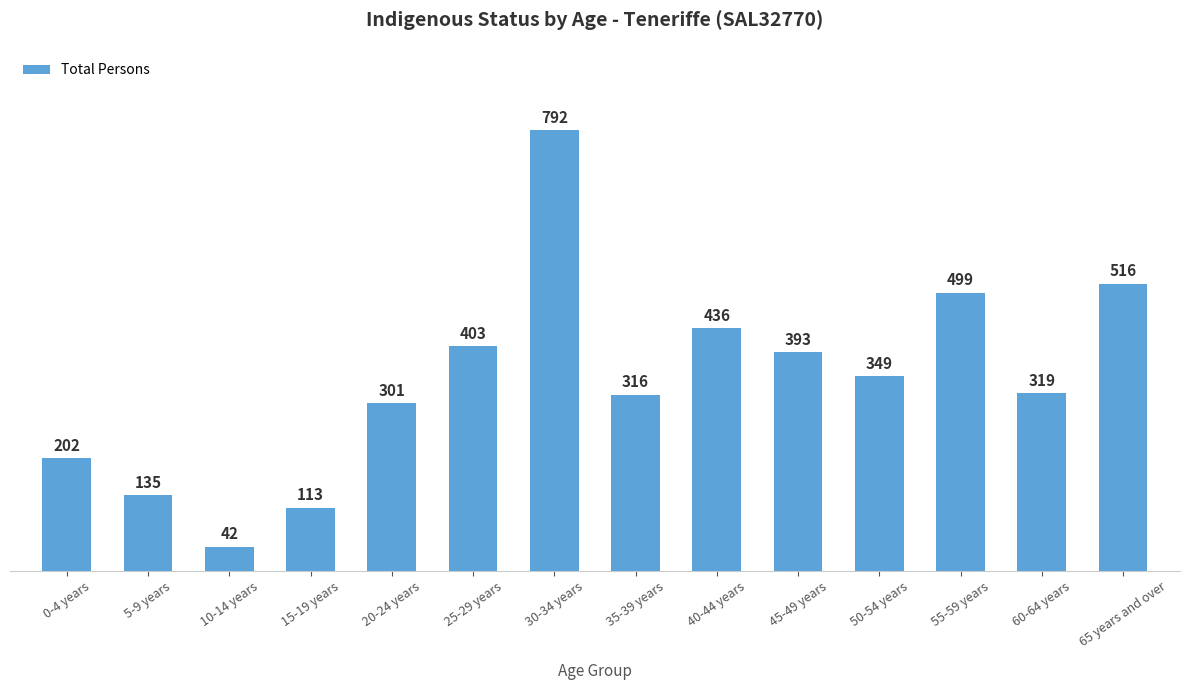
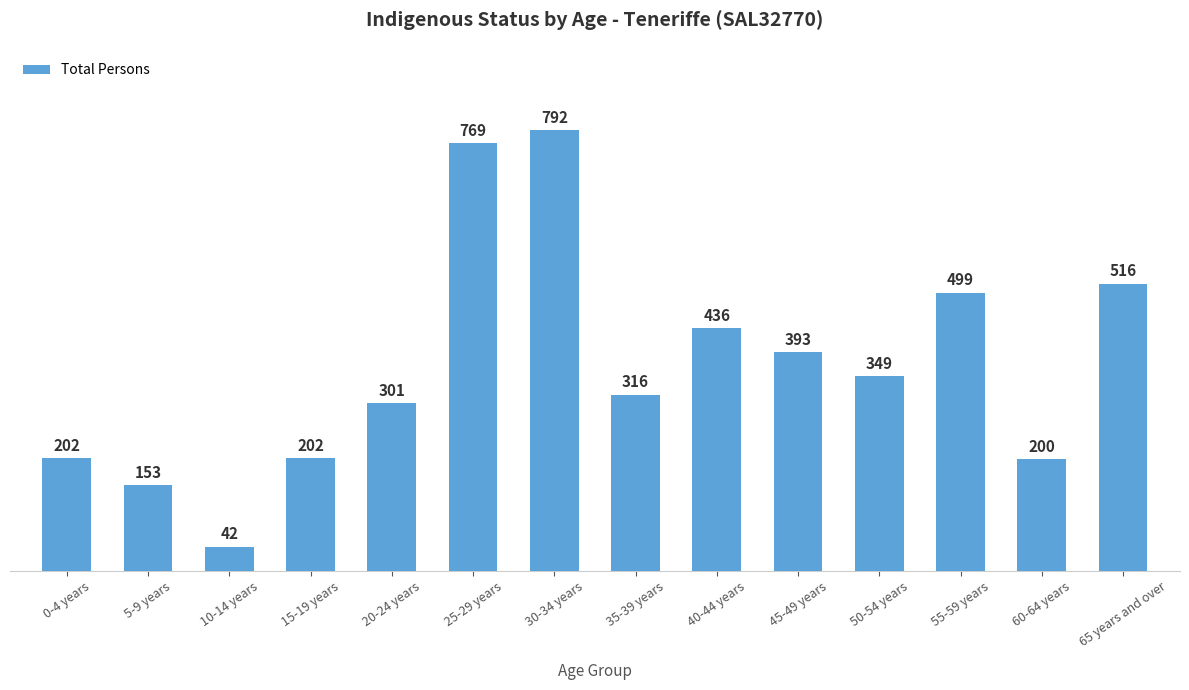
  {
    "0-4 years": 202,
-   "5-9 years": 135,
-   "15-19 years": 113,
+   "5-9 years": 153,
+   "15-19 years": 202,
    "20-24 years": 301,
-   "25-29 years": 403,
+   "25-29 years": 769,
    "30-34 years": 792,
    "35-39 years": 316,
    "40-44 years": 436,
    "45-49 years": 393,
    "55-59 years": 499,
-   "60-64 years": 319,
+   "60-64 years": 200,
    "65 years and over": 516
  }
